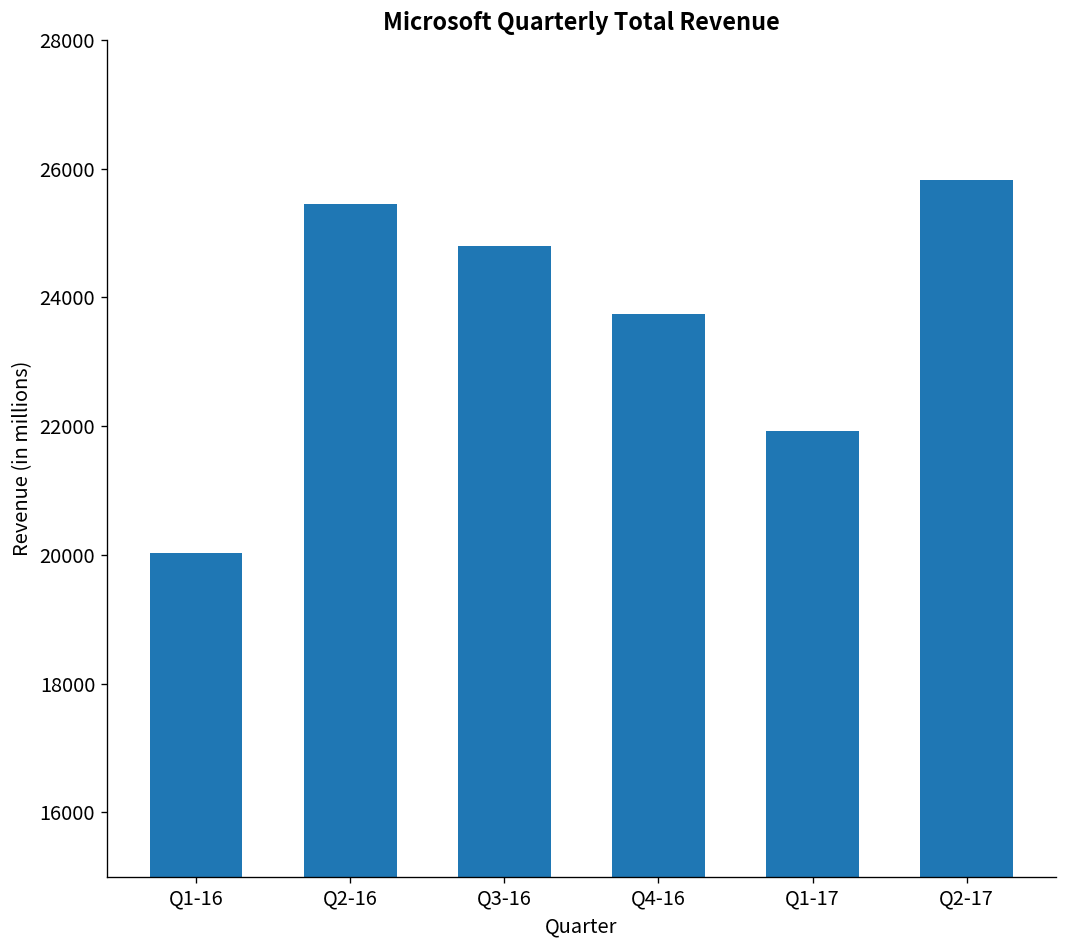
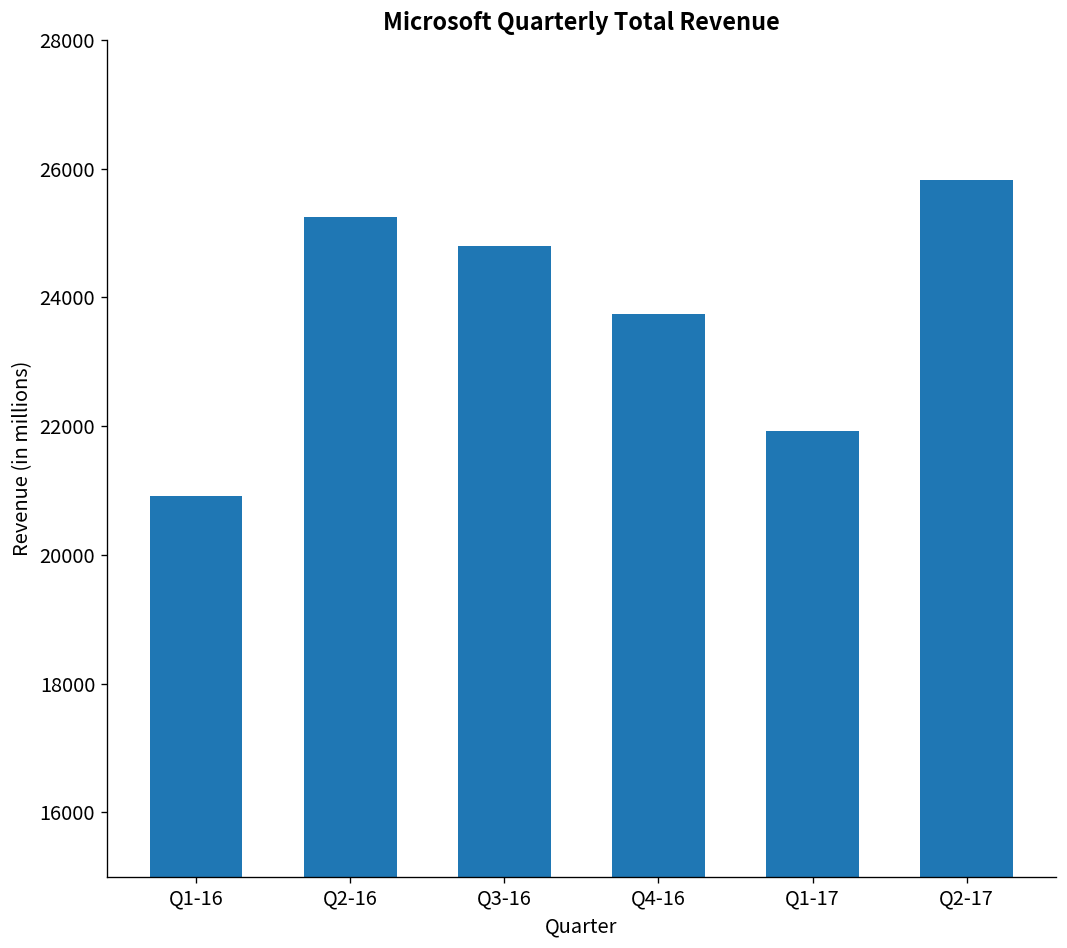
  {
-   "Q1-16": 20000,
-   "Q2-16": 25400,
+   "Q1-16": 20900,
+   "Q2-16": 25300,
    "Q3-16": 24800,
    "Q4-16": 23800,
    "Q1-17": 21900,
    "Q2-17": 25800
  }
